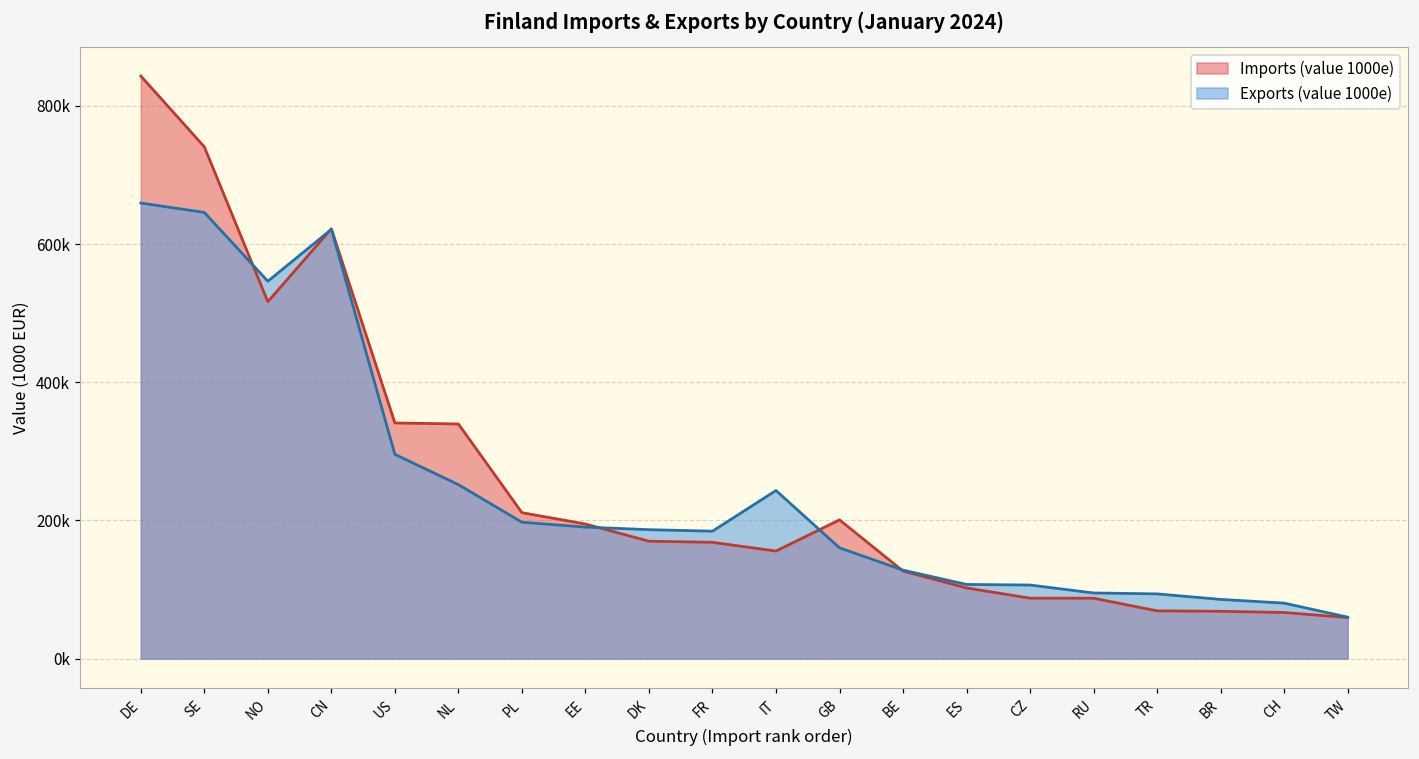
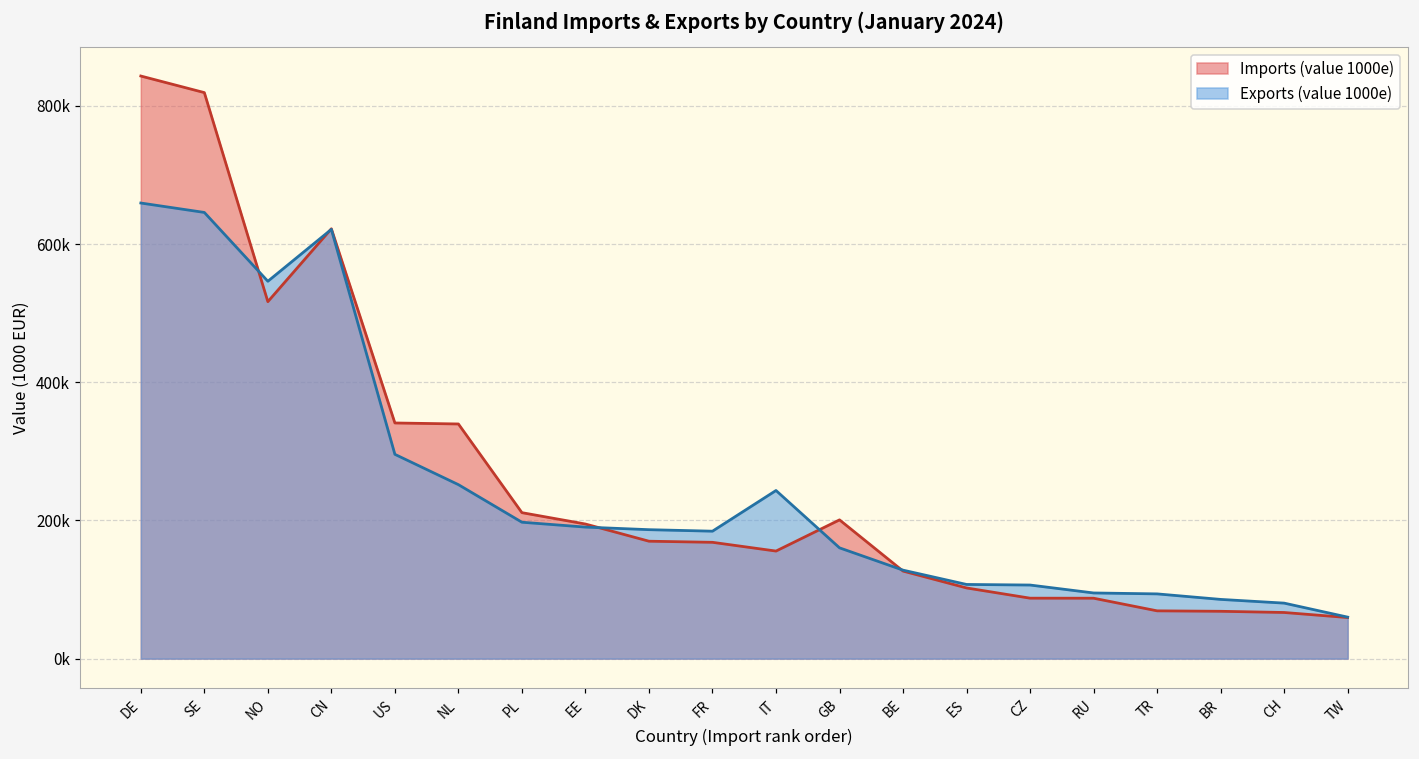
  {
    "Imports (value 1000e)": {
      "DE": 840000,
-     "SE": 740000,
+     "SE": 820000,
      "NO": 520000,
      "US": 340000,
      "NL": 340000,
      "PL": 210000,
      "EE": 190000,
      "DK": 170000,
      "FR": 170000,
      "IT": 160000,
      "GB": 200000,
      "ES": 100000,
      "CZ": 90000,
      "RU": 90000,
      "TR": 70000,
      "BR": 70000,
      "CH": 70000
    },
    "Exports (value 1000e)": {
      "DE": 660000,
      "SE": 650000,
      "NO": 550000,
      "US": 300000,
      "NL": 250000,
      "PL": 200000,
      "EE": 190000,
      "DK": 190000,
      "FR": 180000,
      "IT": 240000,
      "GB": 160000,
      "ES": 110000,
      "CZ": 110000,
      "RU": 100000,
      "TR": 90000,
      "BR": 90000,
      "CH": 80000
    }
  }
